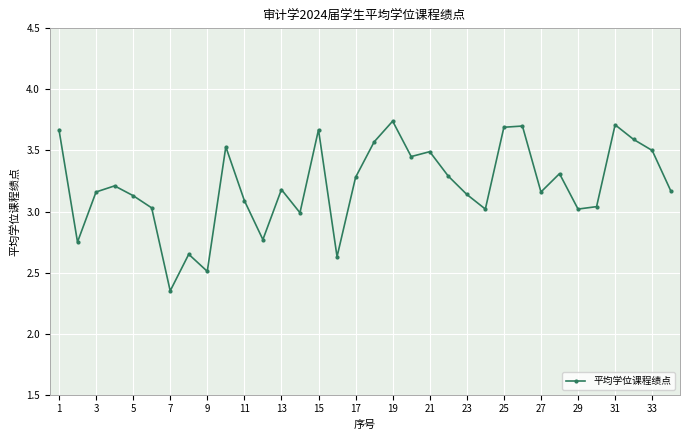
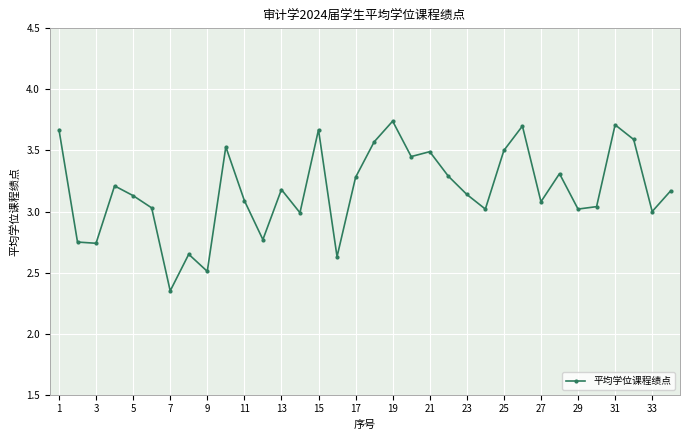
  {
    "1": 3.67,
-   "3": 3.16,
+   "3": 2.74,
    "5": 3.13,
    "7": 2.35,
    "9": 2.51,
    "11": 3.09,
    "13": 3.18,
    "15": 3.67,
    "17": 3.28,
    "19": 3.74,
    "21": 3.49,
    "23": 3.14,
-   "25": 3.69,
-   "27": 3.16,
+   "25": 3.50,
+   "27": 3.08,
    "29": 3.02,
    "31": 3.71,
-   "33": 3.5
+   "33": 3.0
  }
